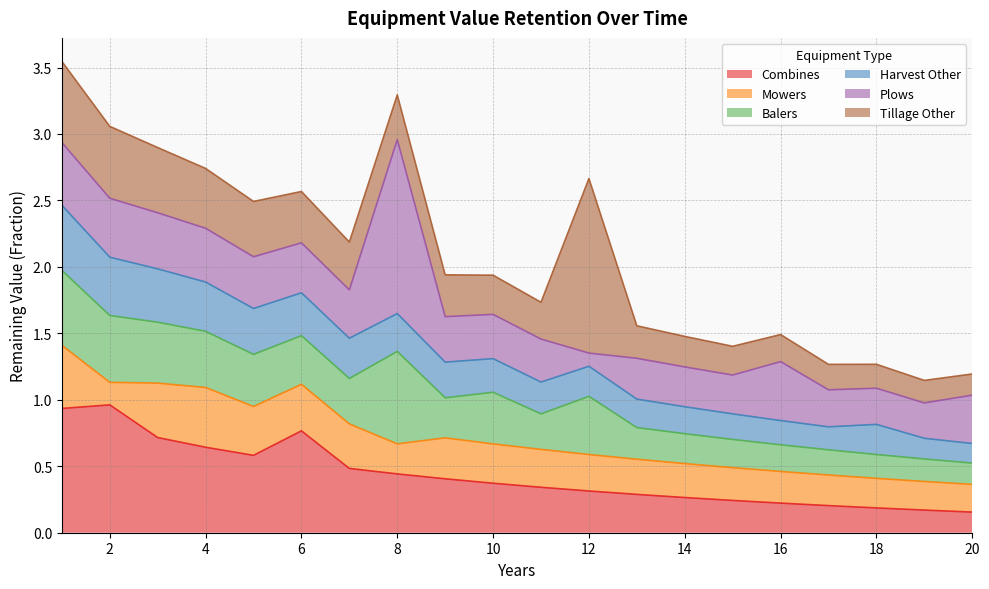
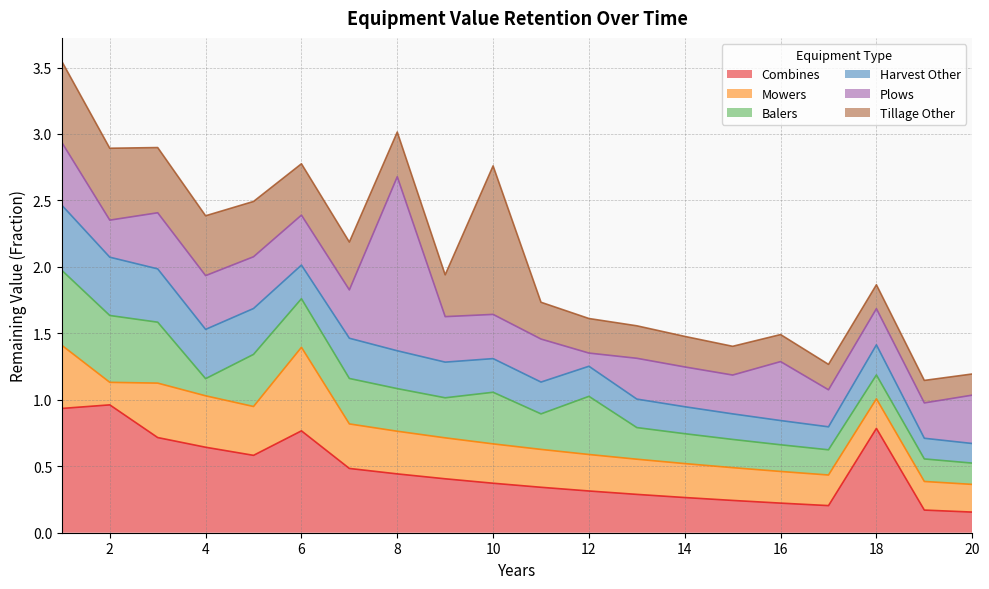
  {
    "Combines": {
      "2": 0.96,
      "4": 0.64,
      "6": 0.77,
      "8": 0.44,
      "10": 0.37,
      "12": 0.31,
      "14": 0.26,
      "16": 0.22,
-     "18": 0.19,
+     "18": 0.79,
      "20": 0.16
    },
    "Mowers": {
      "2": 0.17,
-     "4": 0.45,
-     "6": 0.35,
-     "8": 0.23,
+     "4": 0.39,
+     "6": 0.63,
+     "8": 0.32,
      "10": 0.30,
      "12": 0.27,
      "14": 0.26,
      "16": 0.24,
      "18": 0.22,
      "20": 0.21
    },
    "Balers": {
      "2": 0.50,
-     "4": 0.42,
+     "4": 0.13,
      "6": 0.37,
-     "8": 0.70,
+     "8": 0.32,
      "10": 0.39,
      "12": 0.44,
      "14": 0.22,
      "16": 0.20,
      "18": 0.18,
      "20": 0.16
    },
    "Harvest Other": {
      "2": 0.44,
      "4": 0.37,
-     "6": 0.32,
+     "6": 0.25,
      "8": 0.28,
      "10": 0.25,
      "12": 0.23,
      "14": 0.20,
      "16": 0.18,
      "18": 0.23,
      "20": 0.15
    },
    "Plows": {
-     "2": 0.44,
+     "2": 0.28,
      "4": 0.40,
      "6": 0.38,
      "8": 1.31,
      "10": 0.33,
      "12": 0.10,
      "14": 0.30,
      "16": 0.44,
      "18": 0.27,
      "20": 0.36
    },
    "Tillage Other": {
      "2": 0.54,
      "4": 0.45,
      "6": 0.39,
      "8": 0.34,
-     "10": 0.30,
-     "12": 1.31,
+     "10": 1.12,
+     "12": 0.26,
      "14": 0.23,
      "16": 0.20,
      "18": 0.18,
      "20": 0.16
    }
  }
